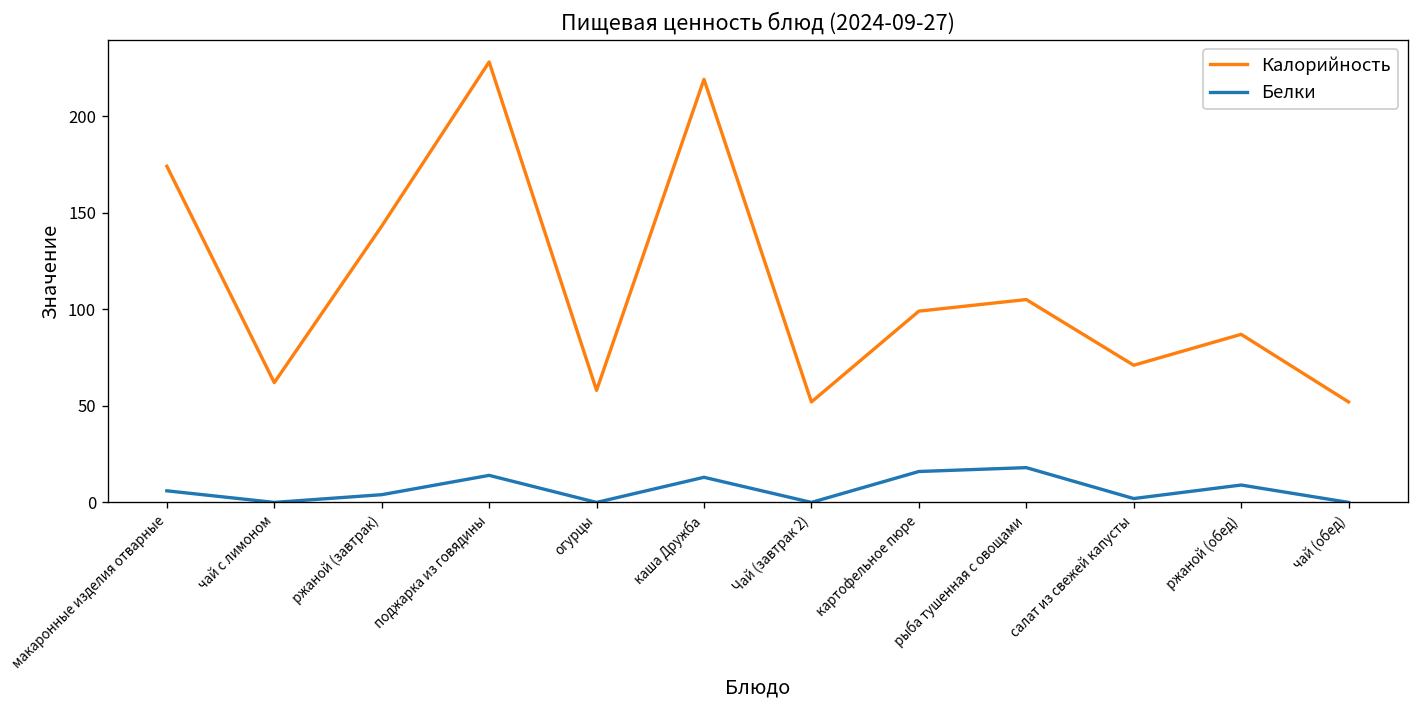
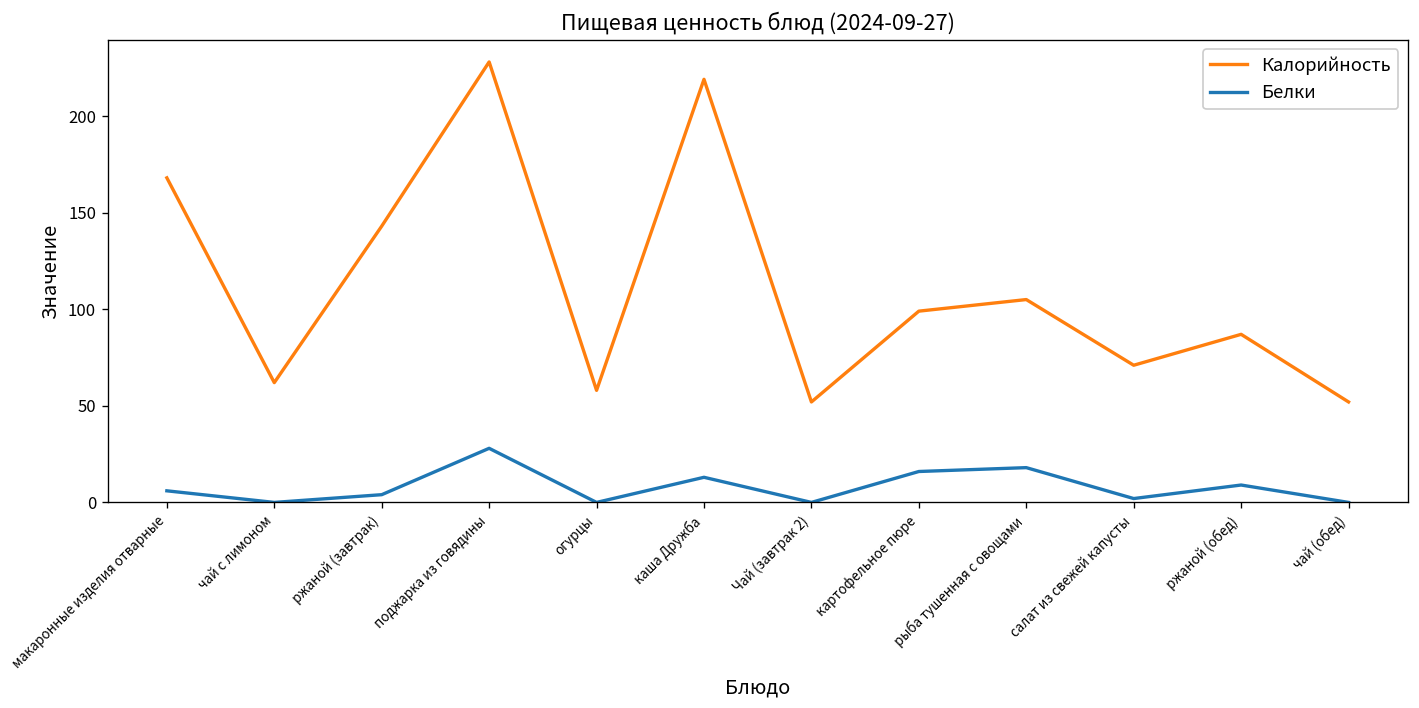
  {
    "Калорийность": {
-     "макаронные изделия отварные": 174,
+     "макаронные изделия отварные": 168,
      "чай с лимоном": 62,
      "ржаной (завтрак)": 143,
      "поджарка из говядины": 228,
      "огурцы": 58,
      "каша Дружба": 219,
      "Чай (завтрак 2)": 52,
      "картофельное пюре": 99,
      "рыба тушенная с овощами": 105,
      "салат из свежей капусты": 71,
      "ржаной (обед)": 87,
      "чай (обед)": 52
    },
    "Белки": {
      "макаронные изделия отварные": 6,
      "чай с лимоном": 0,
      "ржаной (завтрак)": 4,
-     "поджарка из говядины": 14,
+     "поджарка из говядины": 28,
      "огурцы": 0,
      "каша Дружба": 13,
      "Чай (завтрак 2)": 0,
      "картофельное пюре": 16,
      "рыба тушенная с овощами": 18,
      "салат из свежей капусты": 2,
      "ржаной (обед)": 9,
      "чай (обед)": 0
    }
  }
